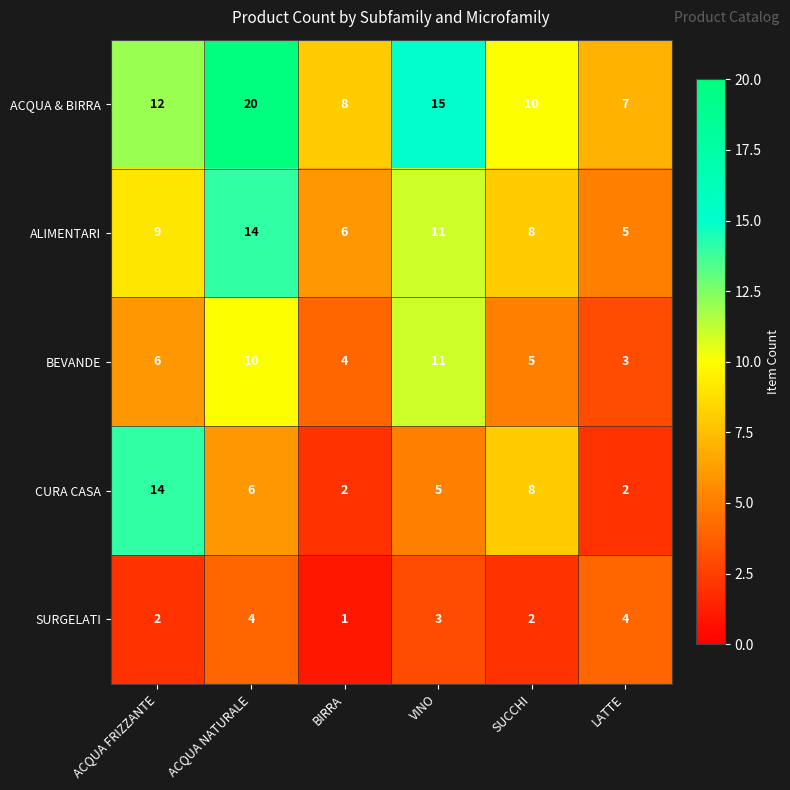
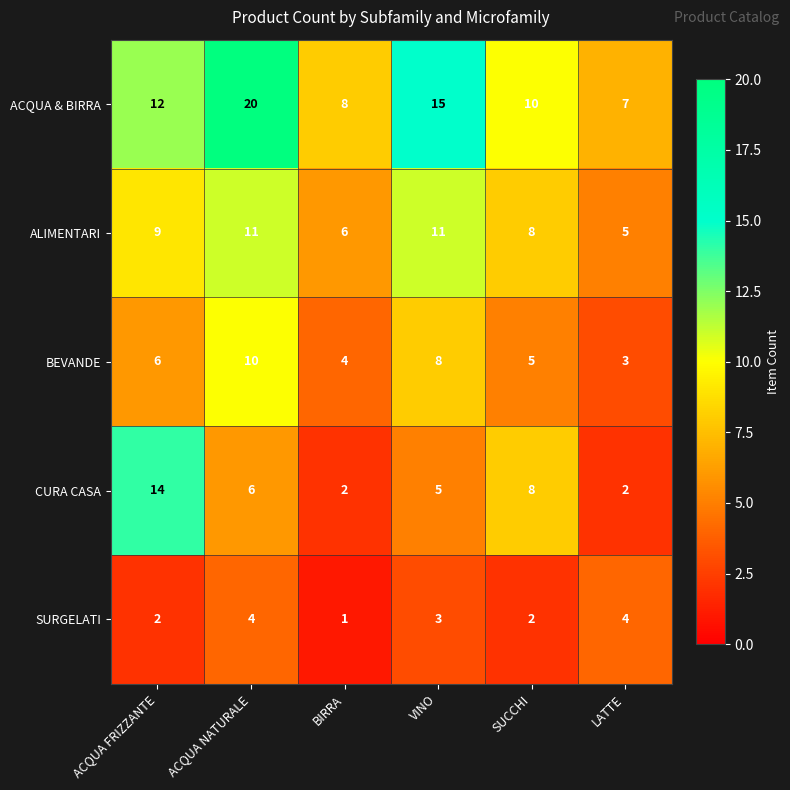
  {
    "ACQUA & BIRRA": {
      "ACQUA FRIZZANTE": 12,
      "ACQUA NATURALE": 20,
      "BIRRA": 8,
      "VINO": 15,
      "SUCCHI": 10,
      "LATTE": 7
    },
    "ALIMENTARI": {
      "ACQUA FRIZZANTE": 9,
-     "ACQUA NATURALE": 14,
+     "ACQUA NATURALE": 11,
      "BIRRA": 6,
      "VINO": 11,
      "SUCCHI": 8,
      "LATTE": 5
    },
    "BEVANDE": {
      "ACQUA FRIZZANTE": 6,
      "ACQUA NATURALE": 10,
      "BIRRA": 4,
-     "VINO": 11,
+     "VINO": 8,
      "SUCCHI": 5,
      "LATTE": 3
    },
    "CURA CASA": {
      "ACQUA FRIZZANTE": 14,
      "ACQUA NATURALE": 6,
      "BIRRA": 2,
      "VINO": 5,
      "SUCCHI": 8,
      "LATTE": 2
    },
    "SURGELATI": {
      "ACQUA FRIZZANTE": 2,
      "ACQUA NATURALE": 4,
      "BIRRA": 1,
      "VINO": 3,
      "SUCCHI": 2,
      "LATTE": 4
    }
  }
